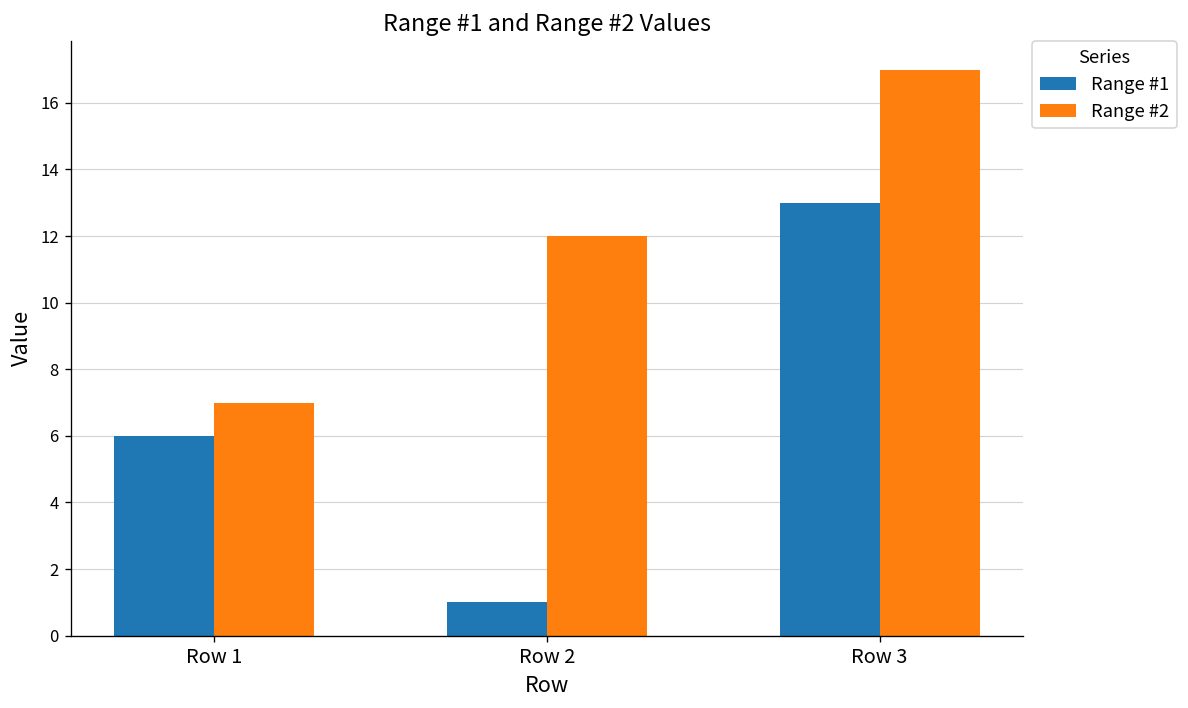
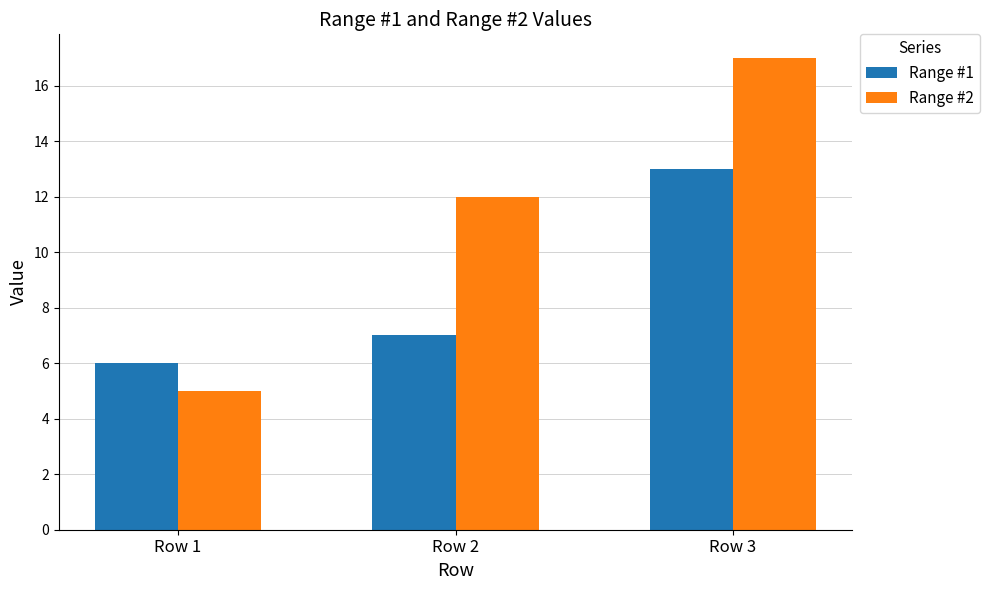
  {
    "Range #1": {
      "Row 1": 6,
-     "Row 2": 1,
+     "Row 2": 7,
      "Row 3": 13
    },
    "Range #2": {
-     "Row 1": 7,
+     "Row 1": 5,
      "Row 2": 12,
      "Row 3": 17
    }
  }
